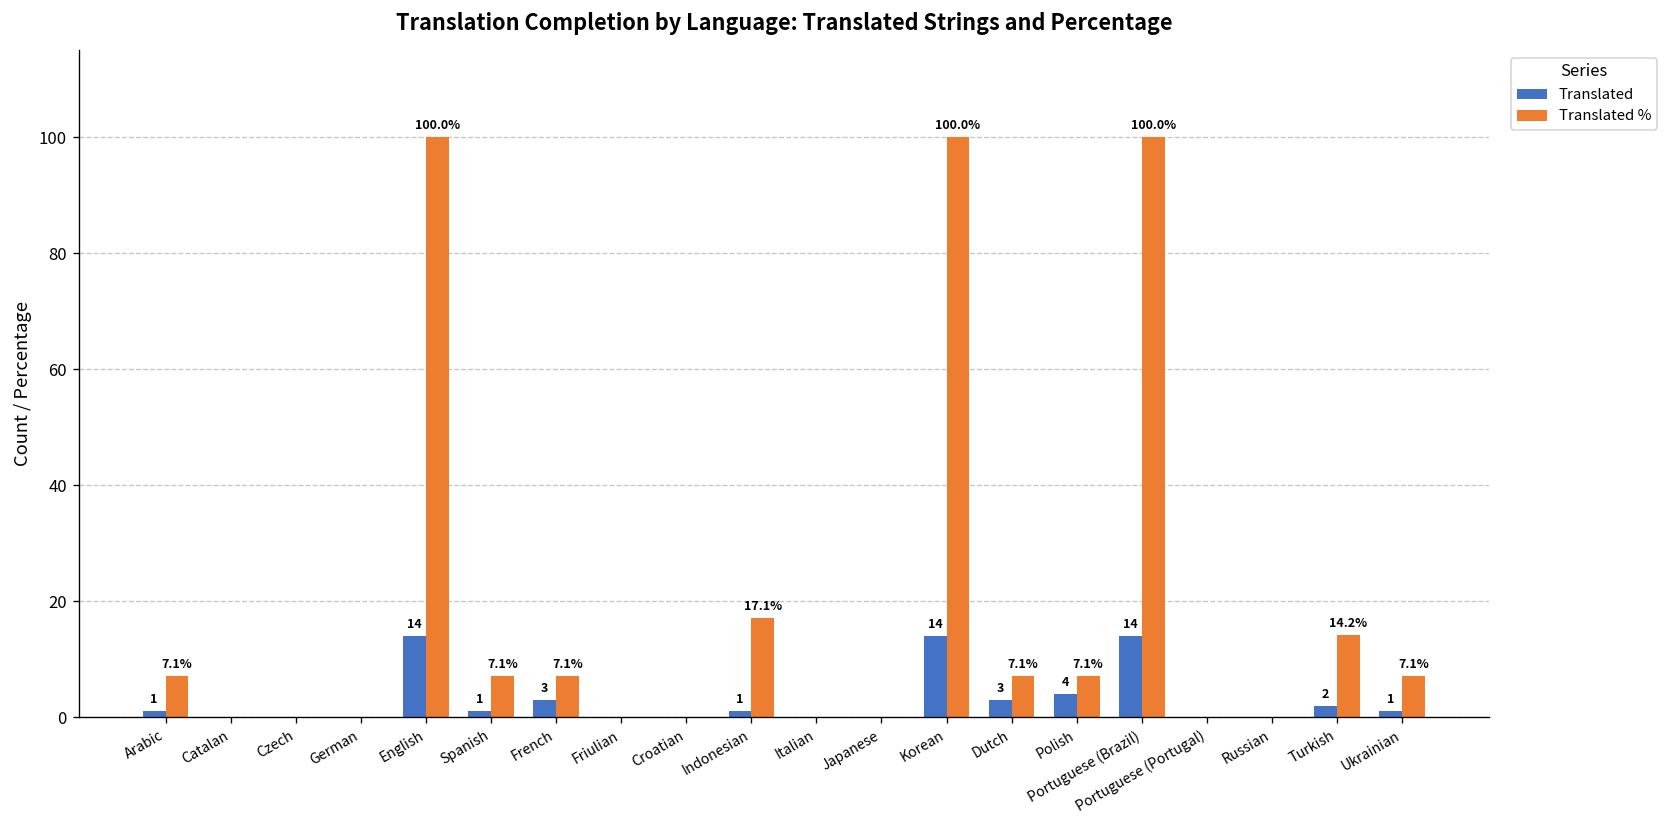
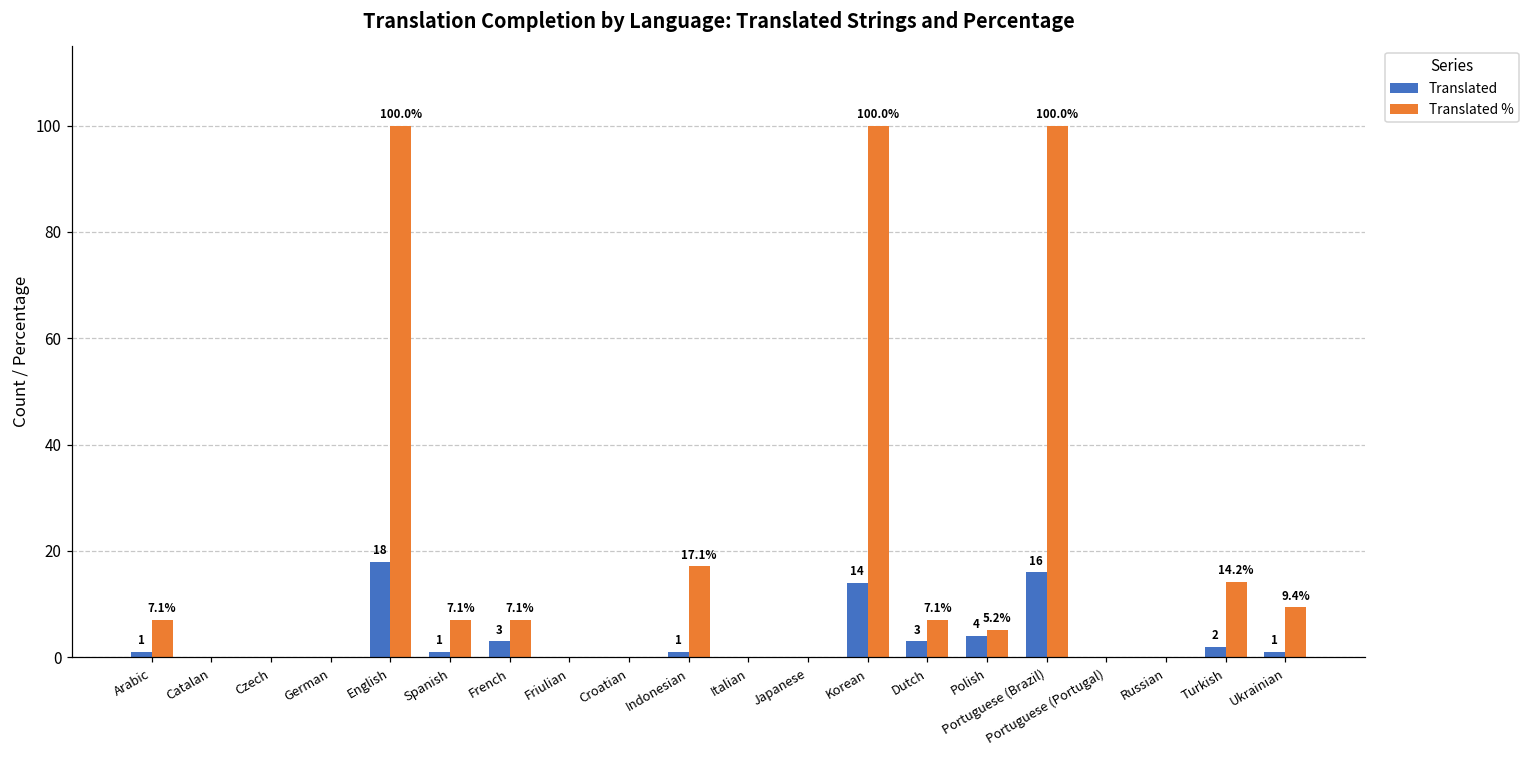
  {
    "Translated": {
      "Arabic": "1",
-     "English": "14",
+     "English": "18",
      "Spanish": "1",
      "French": "3",
      "Indonesian": "1",
      "Korean": "14",
      "Dutch": "3",
      "Polish": "4",
-     "Portuguese (Brazil)": "14",
+     "Portuguese (Brazil)": "16",
      "Turkish": "2",
      "Ukrainian": "1"
    },
    "Translated %": {
      "Arabic": "7.1%",
      "English": "100.0%",
      "Spanish": "7.1%",
      "French": "7.1%",
      "Indonesian": "17.1%",
      "Korean": "100.0%",
      "Dutch": "7.1%",
-     "Polish": "7.1%",
+     "Polish": "5.2%",
      "Portuguese (Brazil)": "100.0%",
      "Turkish": "14.2%",
-     "Ukrainian": "7.1%"
+     "Ukrainian": "9.4%"
    }
  }
